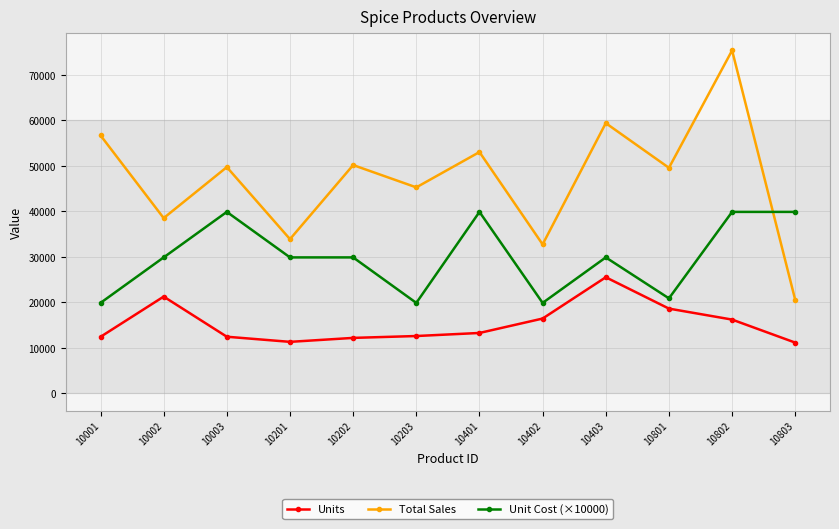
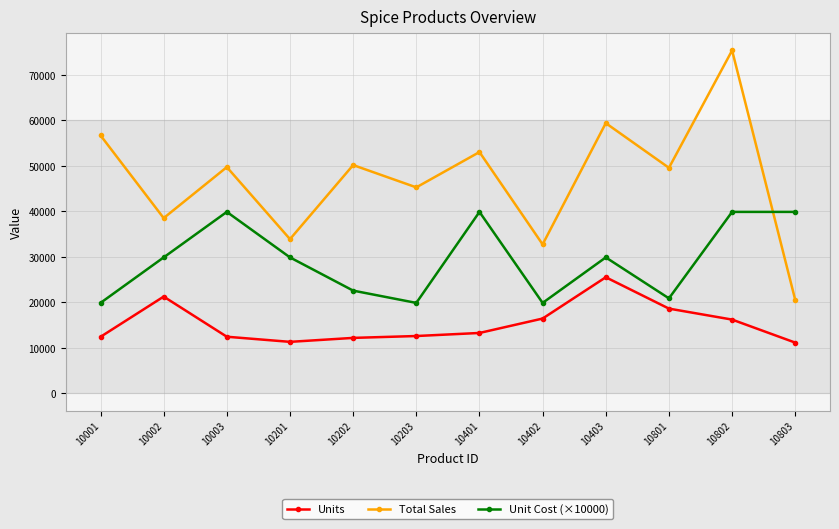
  {
    "Units": {
      "10001": 12000,
      "10002": 21000,
      "10003": 12000,
      "10201": 11000,
      "10202": 12000,
      "10203": 13000,
      "10401": 13000,
      "10402": 16000,
      "10403": 26000,
      "10801": 19000,
      "10802": 16000,
      "10803": 11000
    },
    "Total Sales": {
      "10001": 57000,
      "10002": 39000,
      "10003": 50000,
      "10201": 34000,
      "10202": 50000,
      "10203": 45000,
      "10401": 53000,
      "10402": 33000,
      "10403": 59000,
      "10801": 50000,
      "10802": 75000,
      "10803": 21000
    },
    "Unit Cost (×10000)": {
      "10001": 20000,
      "10002": 30000,
      "10003": 40000,
      "10201": 30000,
-     "10202": 30000,
+     "10202": 23000,
      "10203": 20000,
      "10401": 40000,
      "10402": 20000,
      "10403": 30000,
      "10801": 21000,
      "10802": 40000,
      "10803": 40000
    }
  }
